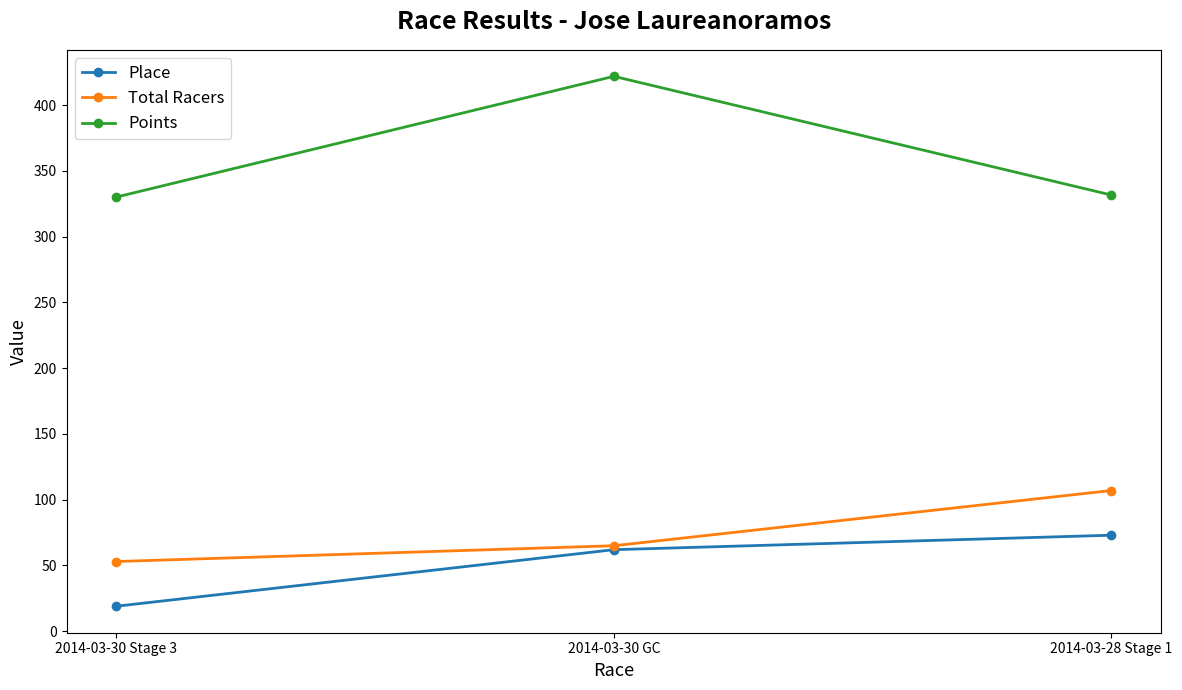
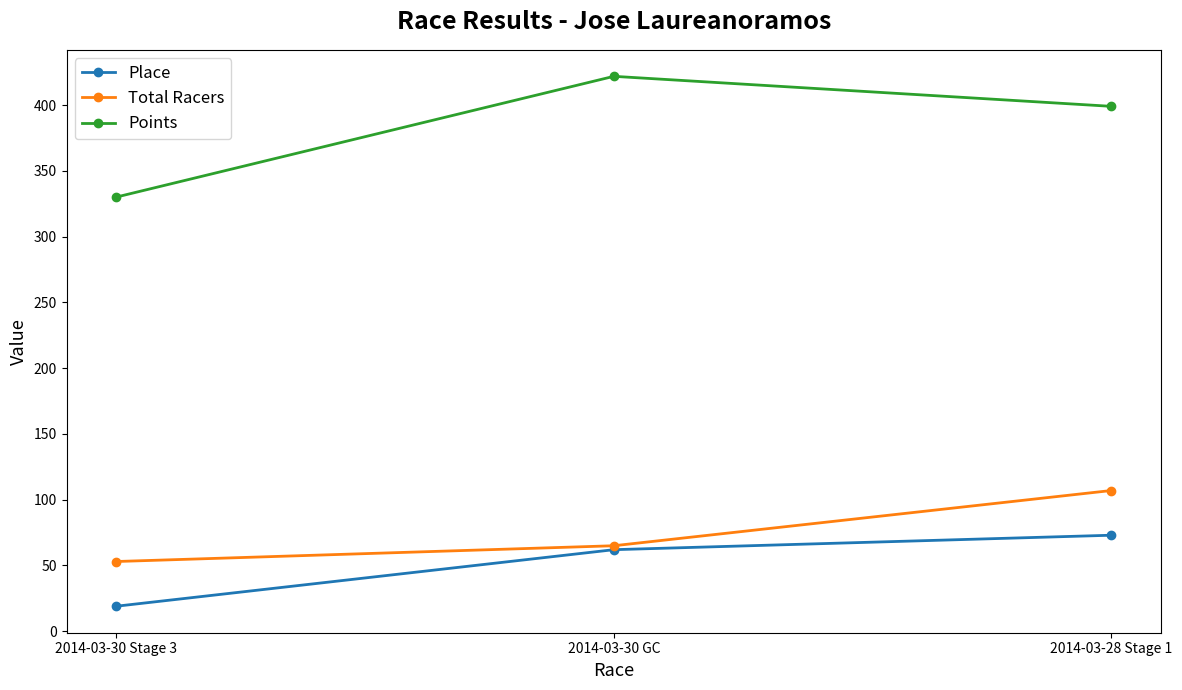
  {
    "Place": {
      "2014-03-30 Stage 3": 19,
      "2014-03-30 GC": 62,
      "2014-03-28 Stage 1": 73
    },
    "Total Racers": {
      "2014-03-30 Stage 3": 53,
      "2014-03-30 GC": 65,
      "2014-03-28 Stage 1": 107
    },
    "Points": {
      "2014-03-30 Stage 3": 330,
      "2014-03-30 GC": 422,
-     "2014-03-28 Stage 1": 332
+     "2014-03-28 Stage 1": 399
    }
  }
